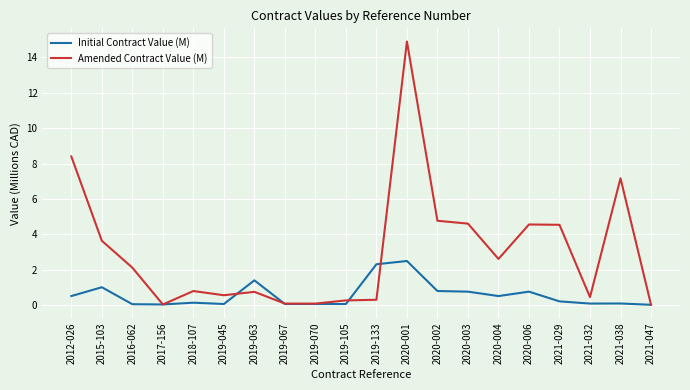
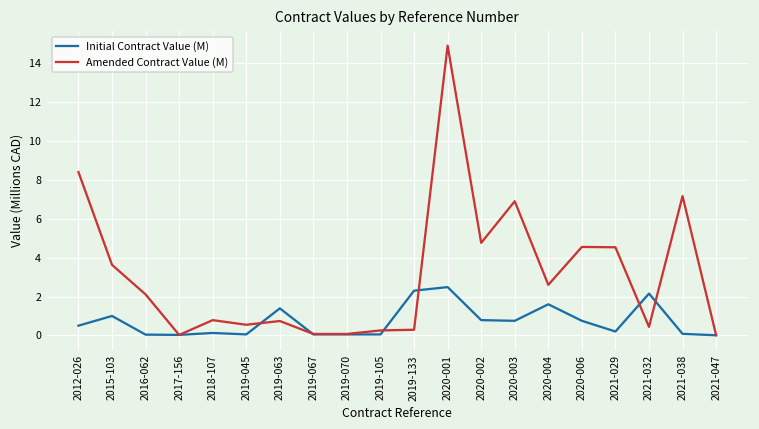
  {
    "Initial Contract Value (M)": {
      "2012-026": 0.5,
      "2015-103": 1.0,
      "2016-062": 0.0,
      "2018-107": 0.1,
      "2019-045": 0.1,
      "2019-063": 1.4,
      "2019-105": 0.1,
      "2019-133": 2.3,
      "2020-001": 2.5,
      "2020-002": 0.8,
      "2020-003": 0.8,
-     "2020-004": 0.5,
+     "2020-004": 1.6,
      "2020-006": 0.8,
      "2021-029": 0.2,
-     "2021-032": 0.1,
+     "2021-032": 2.2,
      "2021-038": 0.1
    },
    "Amended Contract Value (M)": {
      "2012-026": 8.4,
      "2015-103": 3.6,
      "2016-062": 2.1,
      "2018-107": 0.8,
      "2019-045": 0.5,
      "2019-063": 0.7,
      "2019-105": 0.3,
      "2019-133": 0.3,
      "2020-001": 14.9,
      "2020-002": 4.8,
-     "2020-003": 4.6,
+     "2020-003": 6.9,
      "2020-004": 2.6,
      "2020-006": 4.6,
      "2021-029": 4.5,
      "2021-032": 0.4,
      "2021-038": 7.2
    }
  }
